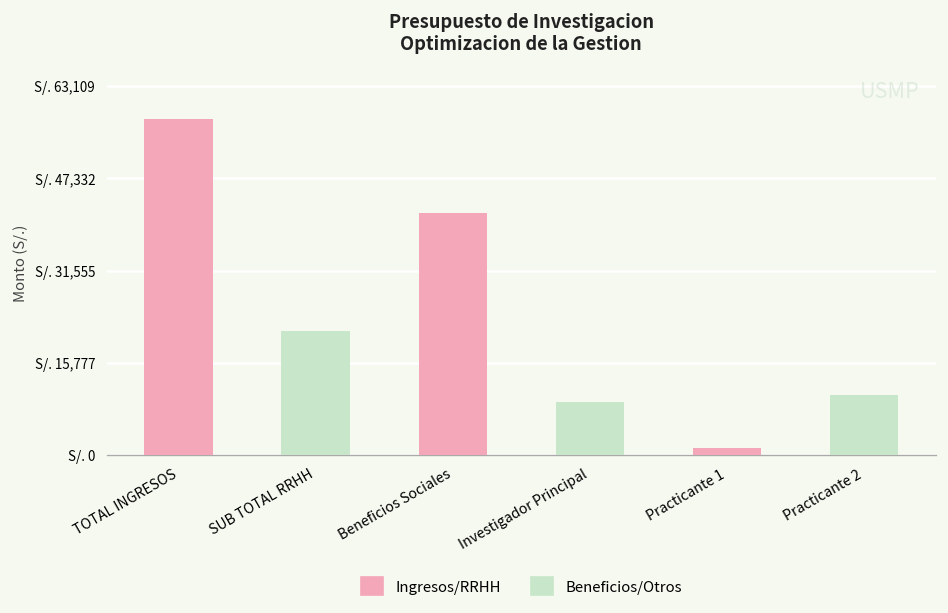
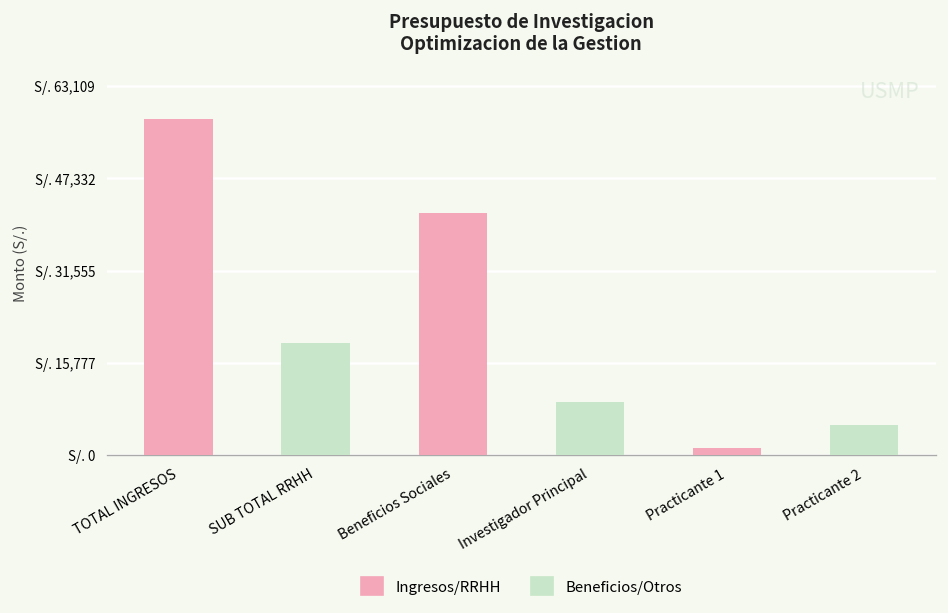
  {
    "TOTAL INGRESOS": "S/. 57,000",
-   "SUB TOTAL RRHH": "S/. 21,000",
+   "SUB TOTAL RRHH": "S/. 19,000",
    "Beneficios Sociales": "S/. 41,000",
    "Investigador Principal": "S/. 9,000",
    "Practicante 1": "S/. 1,000",
-   "Practicante 2": "S/. 10,000"
+   "Practicante 2": "S/. 5,000"
  }
